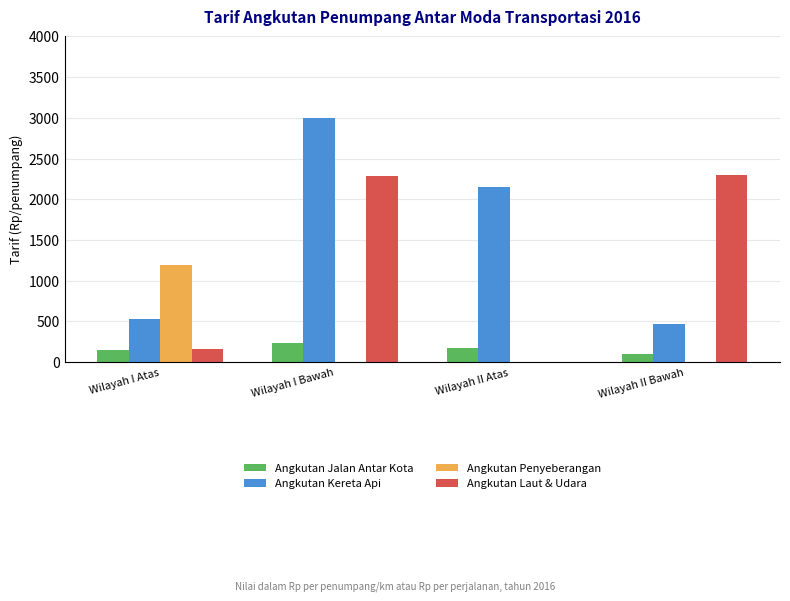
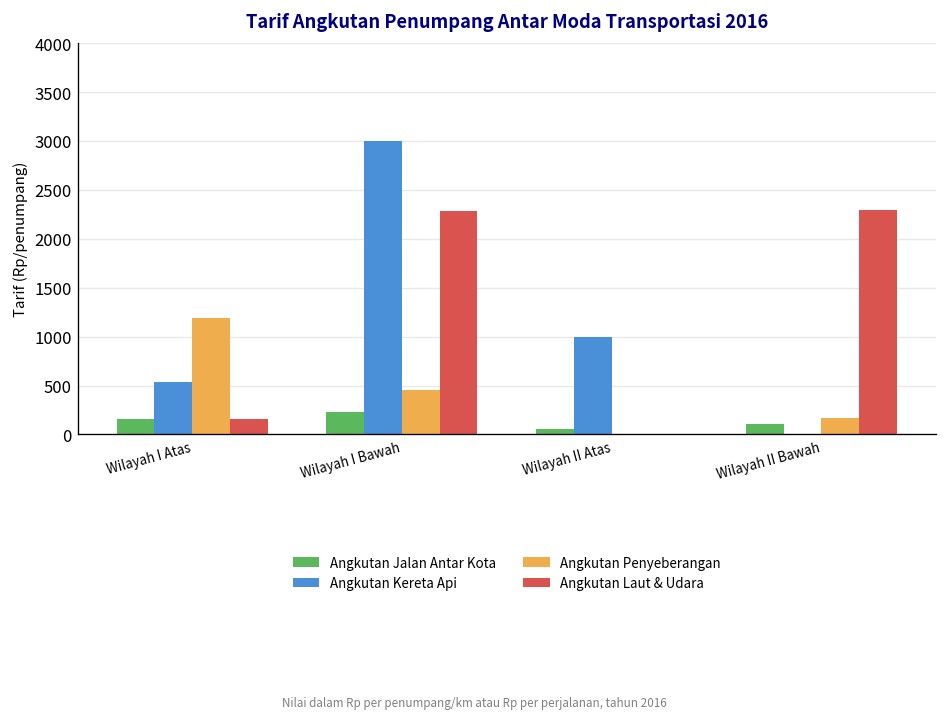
  {
    "Angkutan Jalan Antar Kota": {
      "Wilayah I Atas": 200,
      "Wilayah I Bawah": 200,
-     "Wilayah II Atas": 200,
+     "Wilayah II Atas": 100,
      "Wilayah II Bawah": 100
    },
    "Angkutan Kereta Api": {
      "Wilayah I Atas": 500,
      "Wilayah I Bawah": 3000,
-     "Wilayah II Atas": 2100,
-     "Wilayah II Bawah": 500
+     "Wilayah II Atas": 1000,
+     "Wilayah II Bawah": 0
    },
    "Angkutan Penyeberangan": {
      "Wilayah I Atas": 1200,
-     "Wilayah I Bawah": 0,
+     "Wilayah I Bawah": 500,
      "Wilayah II Atas": 0,
-     "Wilayah II Bawah": 0
+     "Wilayah II Bawah": 200
    },
    "Angkutan Laut & Udara": {
      "Wilayah I Atas": 200,
      "Wilayah I Bawah": 2300,
      "Wilayah II Atas": 0,
      "Wilayah II Bawah": 2300
    }
  }
